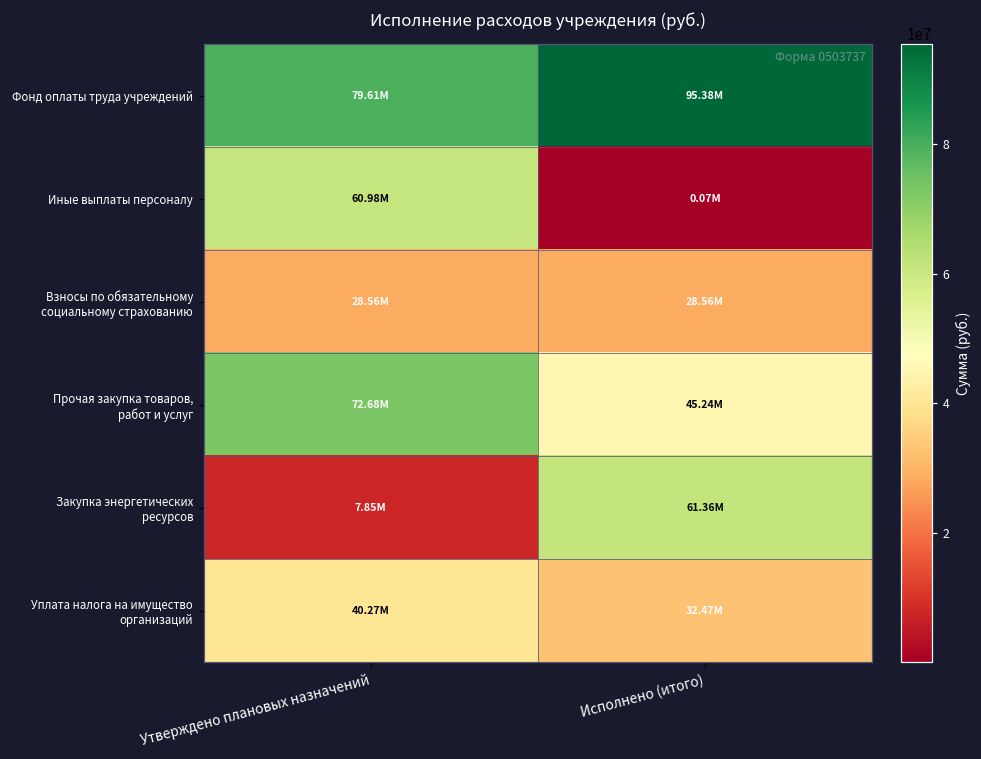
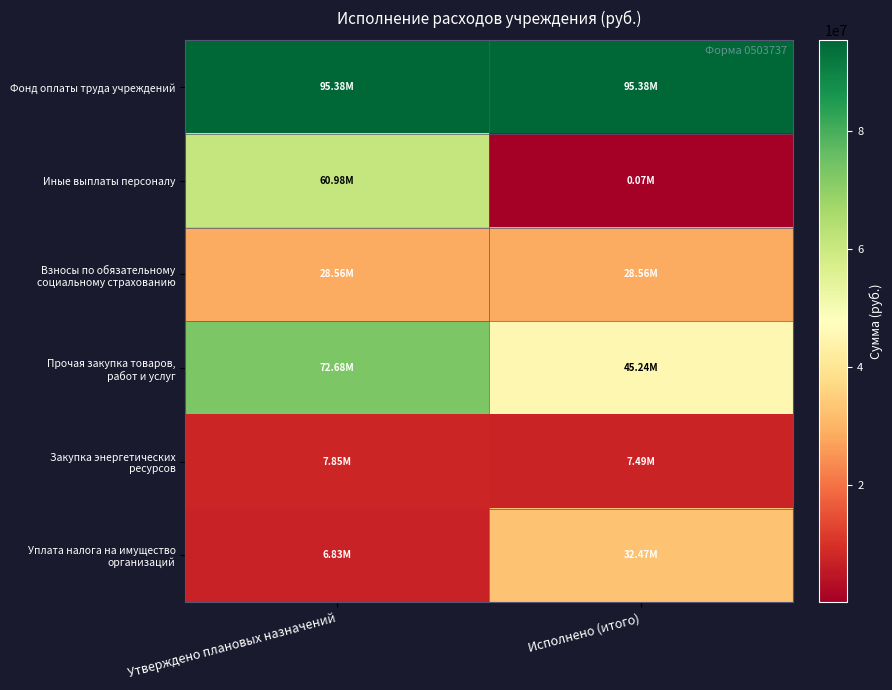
  {
    "Фонд оплаты труда учреждений": {
-     "Утверждено плановых назначений": "79.61M"
+     "Утверждено плановых назначений": "95.38M"
    },
    "Иные выплаты персоналу": {
      "Утверждено плановых назначений": "60.98M",
      "Исполнено (итого)": "0.07M"
    },
    "Взносы по обязательному социальному страхованию": {
      "Утверждено плановых назначений": "28.56M",
      "Исполнено (итого)": "28.56M"
    },
    "Прочая закупка товаров, работ и услуг": {
      "Утверждено плановых назначений": "72.68M",
      "Исполнено (итого)": "45.24M"
    },
    "Закупка энергетических ресурсов": {
      "Утверждено плановых назначений": "7.85M",
-     "Исполнено (итого)": "61.36M"
+     "Исполнено (итого)": "7.49M"
    },
    "Уплата налога на имущество организаций": {
-     "Утверждено плановых назначений": "40.27M",
+     "Утверждено плановых назначений": "6.83M",
      "Исполнено (итого)": "32.47M"
    }
  }
